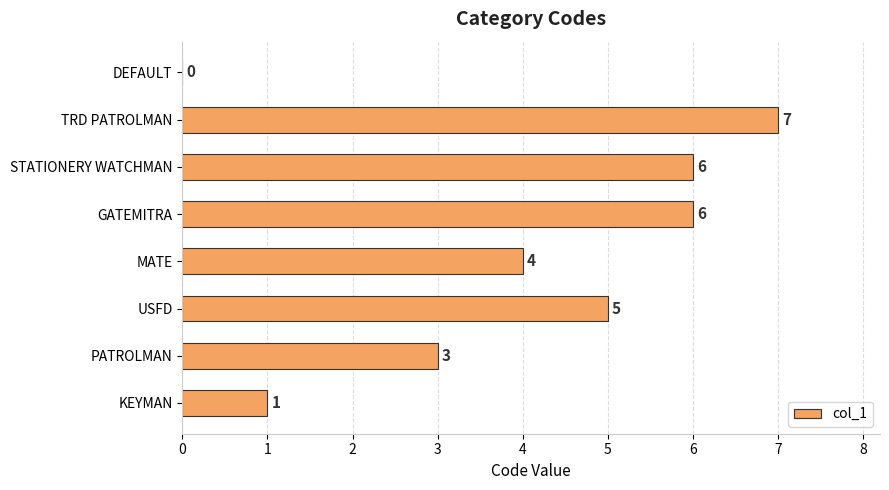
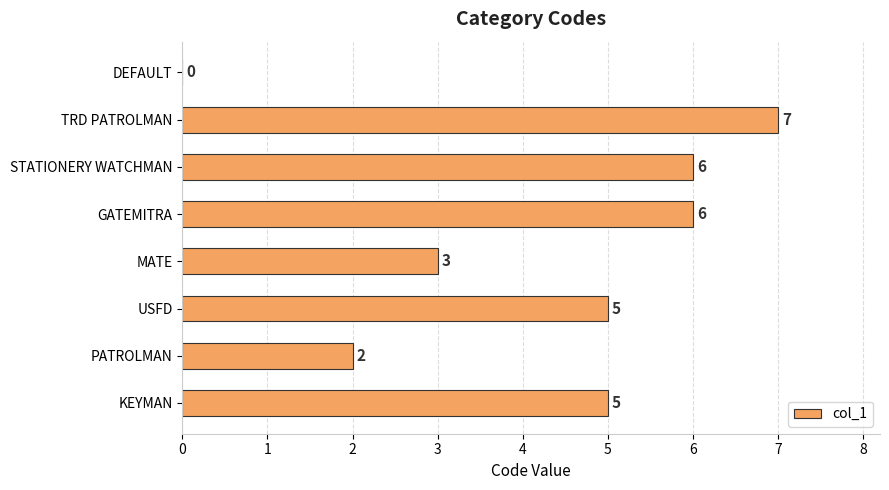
  {
    "DEFAULT": 0,
    "TRD PATROLMAN": 7,
    "STATIONERY WATCHMAN": 6,
    "GATEMITRA": 6,
-   "MATE": 4,
+   "MATE": 3,
    "USFD": 5,
-   "PATROLMAN": 3,
-   "KEYMAN": 1
+   "PATROLMAN": 2,
+   "KEYMAN": 5
  }
